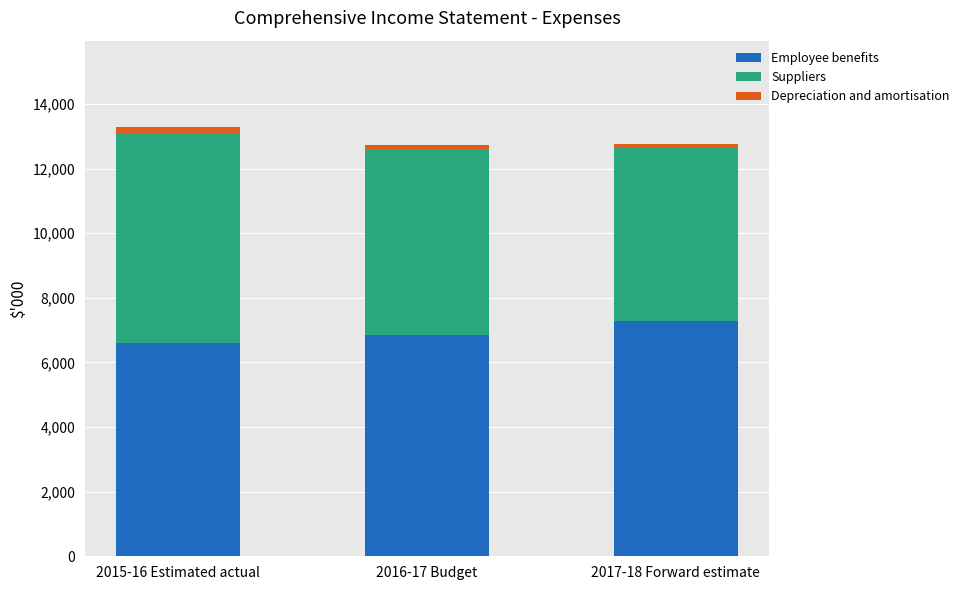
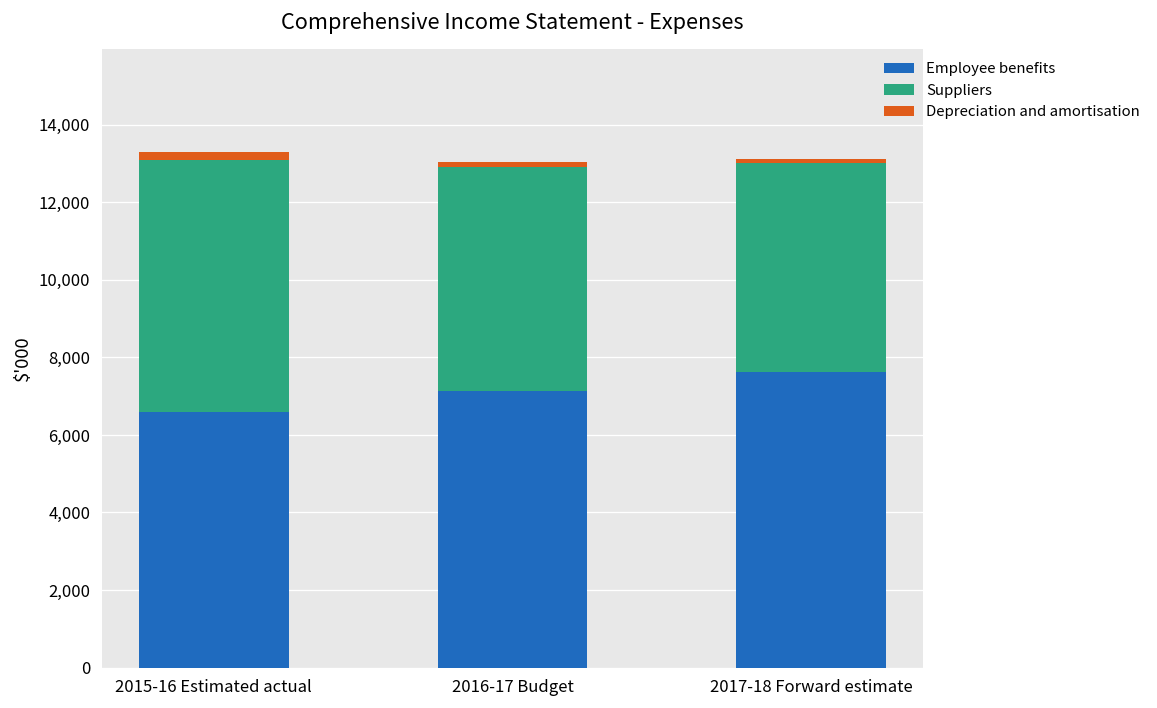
  {
    "Employee benefits": {
      "2015-16 Estimated actual": "6,600",
-     "2016-17 Budget": "6,900",
-     "2017-18 Forward estimate": "7,300"
+     "2016-17 Budget": "7,100",
+     "2017-18 Forward estimate": "7,600"
    },
    "Suppliers": {
      "2015-16 Estimated actual": "6,500",
      "2016-17 Budget": "5,800",
      "2017-18 Forward estimate": "5,400"
    },
    "Depreciation and amortisation": {
      "2015-16 Estimated actual": "200",
      "2016-17 Budget": "100",
      "2017-18 Forward estimate": "100"
    }
  }
